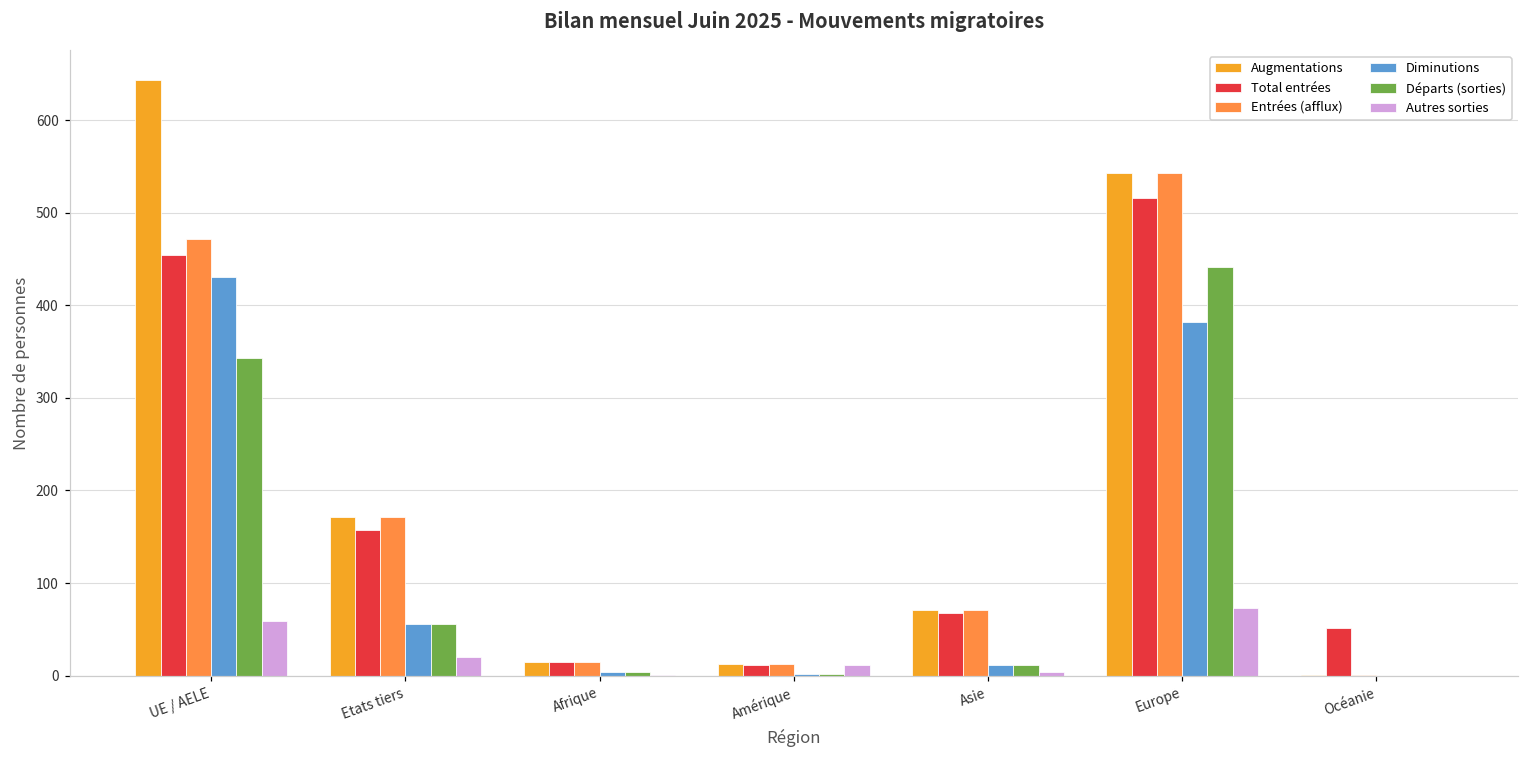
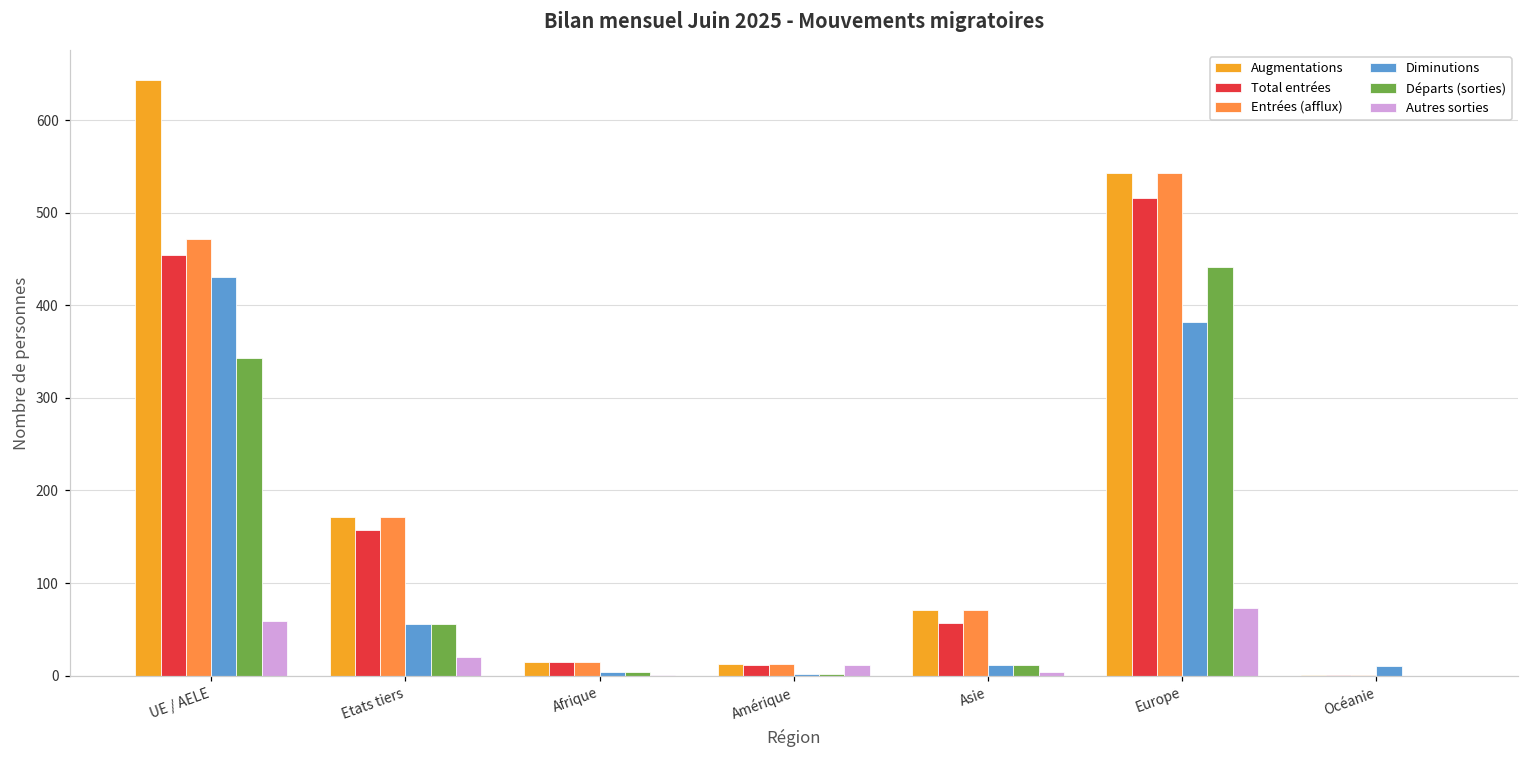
  {
    "Total entrées": {
      "UE / AELE": 450,
      "Etats tiers": 160,
      "Afrique": 20,
      "Amérique": 10,
-     "Asie": 70,
+     "Asie": 60,
      "Europe": 520,
-     "Océanie": 50
+     "Océanie": 0
    },
    "Diminutions": {
      "UE / AELE": 430,
      "Etats tiers": 60,
      "Afrique": 0,
      "Asie": 10,
      "Europe": 380,
-     "Océanie": 0
+     "Océanie": 10
    },
    "Départs (sorties)": {
      "UE / AELE": 340,
      "Etats tiers": 60,
      "Afrique": 0,
      "Asie": 10,
      "Europe": 440,
      "Océanie": 0
    },
    "Autres sorties": {
      "UE / AELE": 60,
      "Etats tiers": 20,
      "Amérique": 10,
      "Asie": 0,
      "Europe": 70,
      "Océanie": 0
    }
  }
